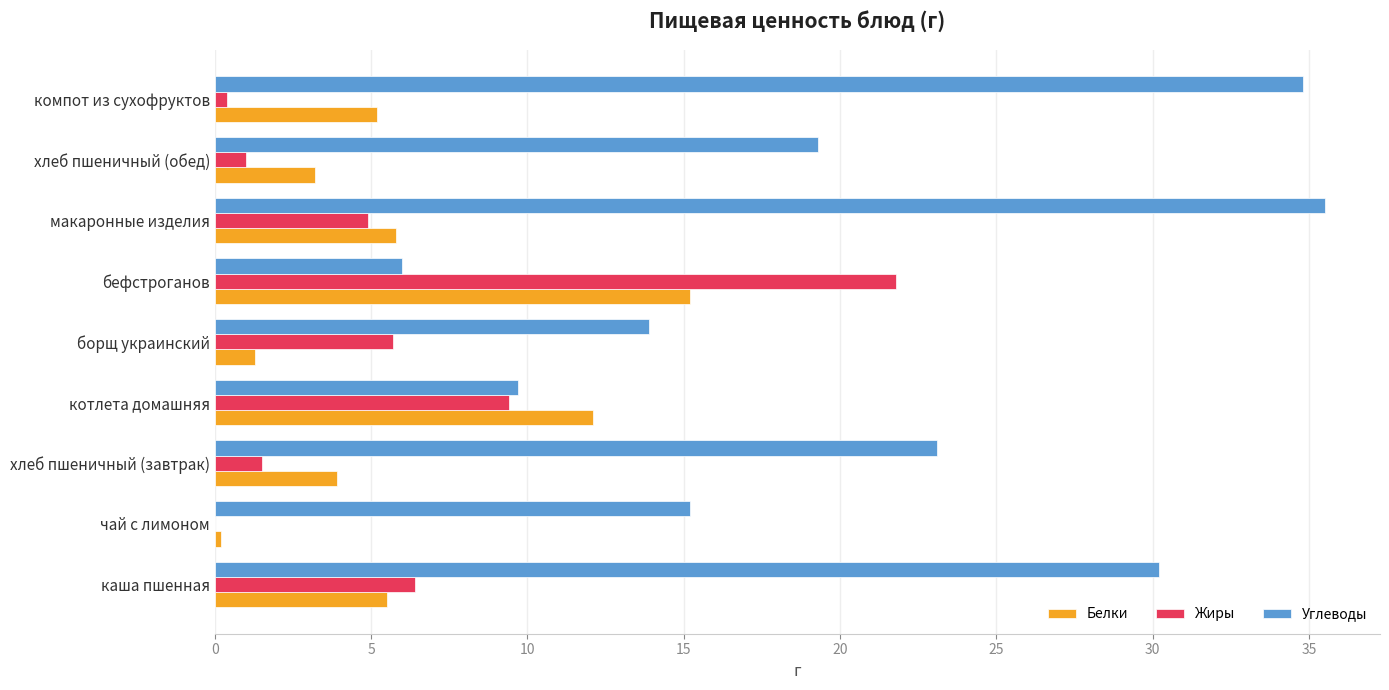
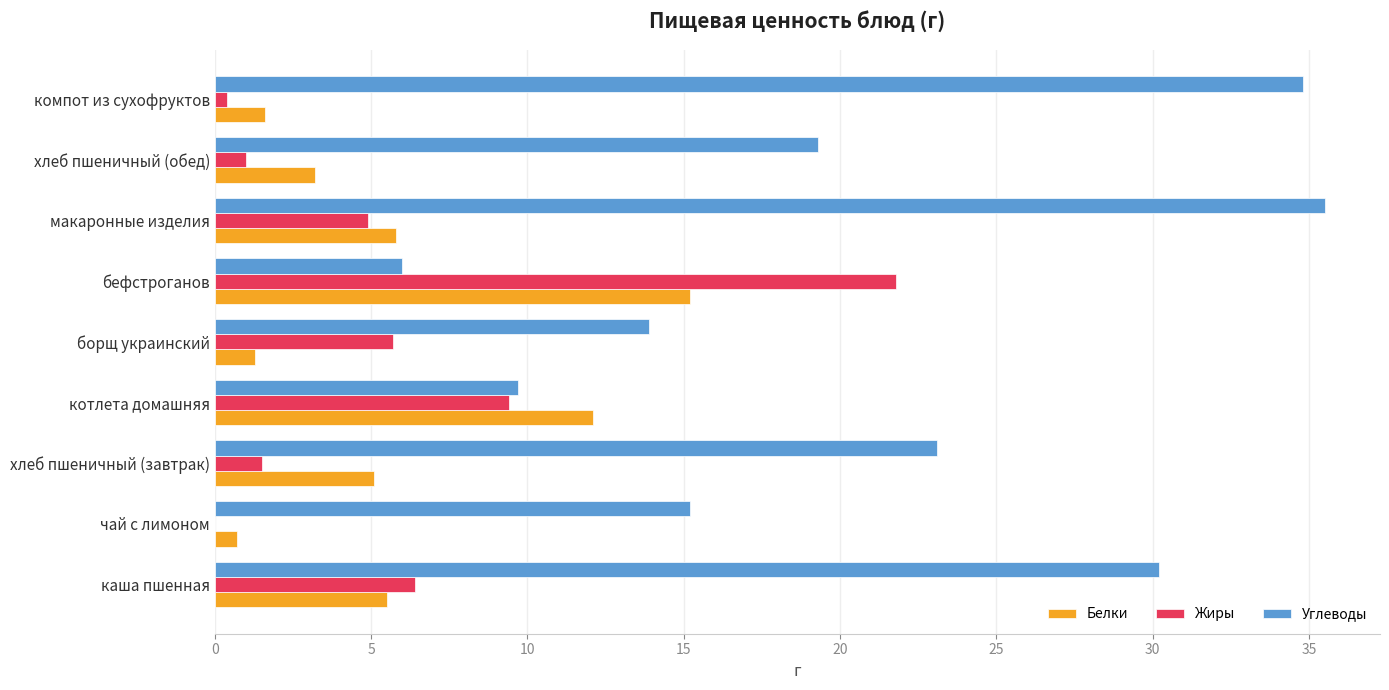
  {
    "Белки": {
-     "компот из сухофруктов": 5.2,
+     "компот из сухофруктов": 1.6,
      "хлеб пшеничный (обед)": 3.2,
      "макаронные изделия": 5.8,
      "бефстроганов": 15.2,
      "борщ украинский": 1.3,
      "котлета домашняя": 12.1,
-     "хлеб пшеничный (завтрак)": 3.9,
-     "чай с лимоном": 0.2,
+     "хлеб пшеничный (завтрак)": 5.1,
+     "чай с лимоном": 0.7,
      "каша пшенная": 5.5
    },
    "Жиры": {
      "компот из сухофруктов": 0.4,
      "хлеб пшеничный (обед)": 1.0,
      "макаронные изделия": 4.9,
      "бефстроганов": 21.8,
      "борщ украинский": 5.7,
      "котлета домашняя": 9.4,
      "хлеб пшеничный (завтрак)": 1.5,
      "чай с лимоном": 0.0,
      "каша пшенная": 6.4
    },
    "Углеводы": {
      "компот из сухофруктов": 34.8,
      "хлеб пшеничный (обед)": 19.3,
      "макаронные изделия": 35.5,
      "бефстроганов": 6.0,
      "борщ украинский": 13.9,
      "котлета домашняя": 9.7,
      "хлеб пшеничный (завтрак)": 23.1,
      "чай с лимоном": 15.2,
      "каша пшенная": 30.2
    }
  }
